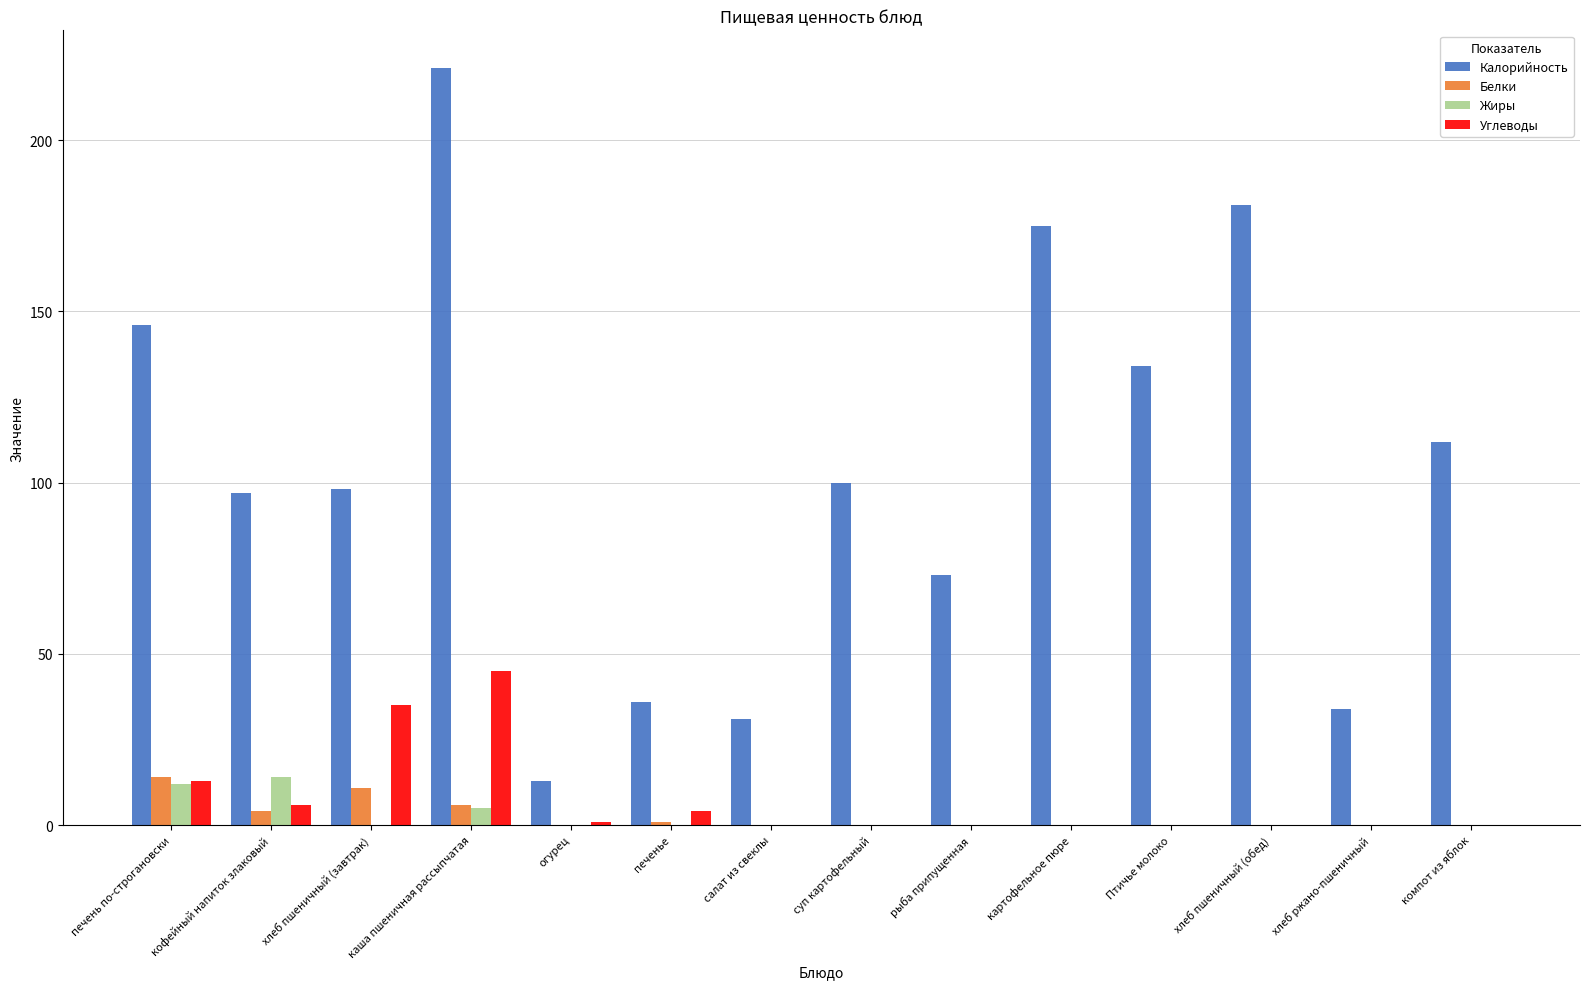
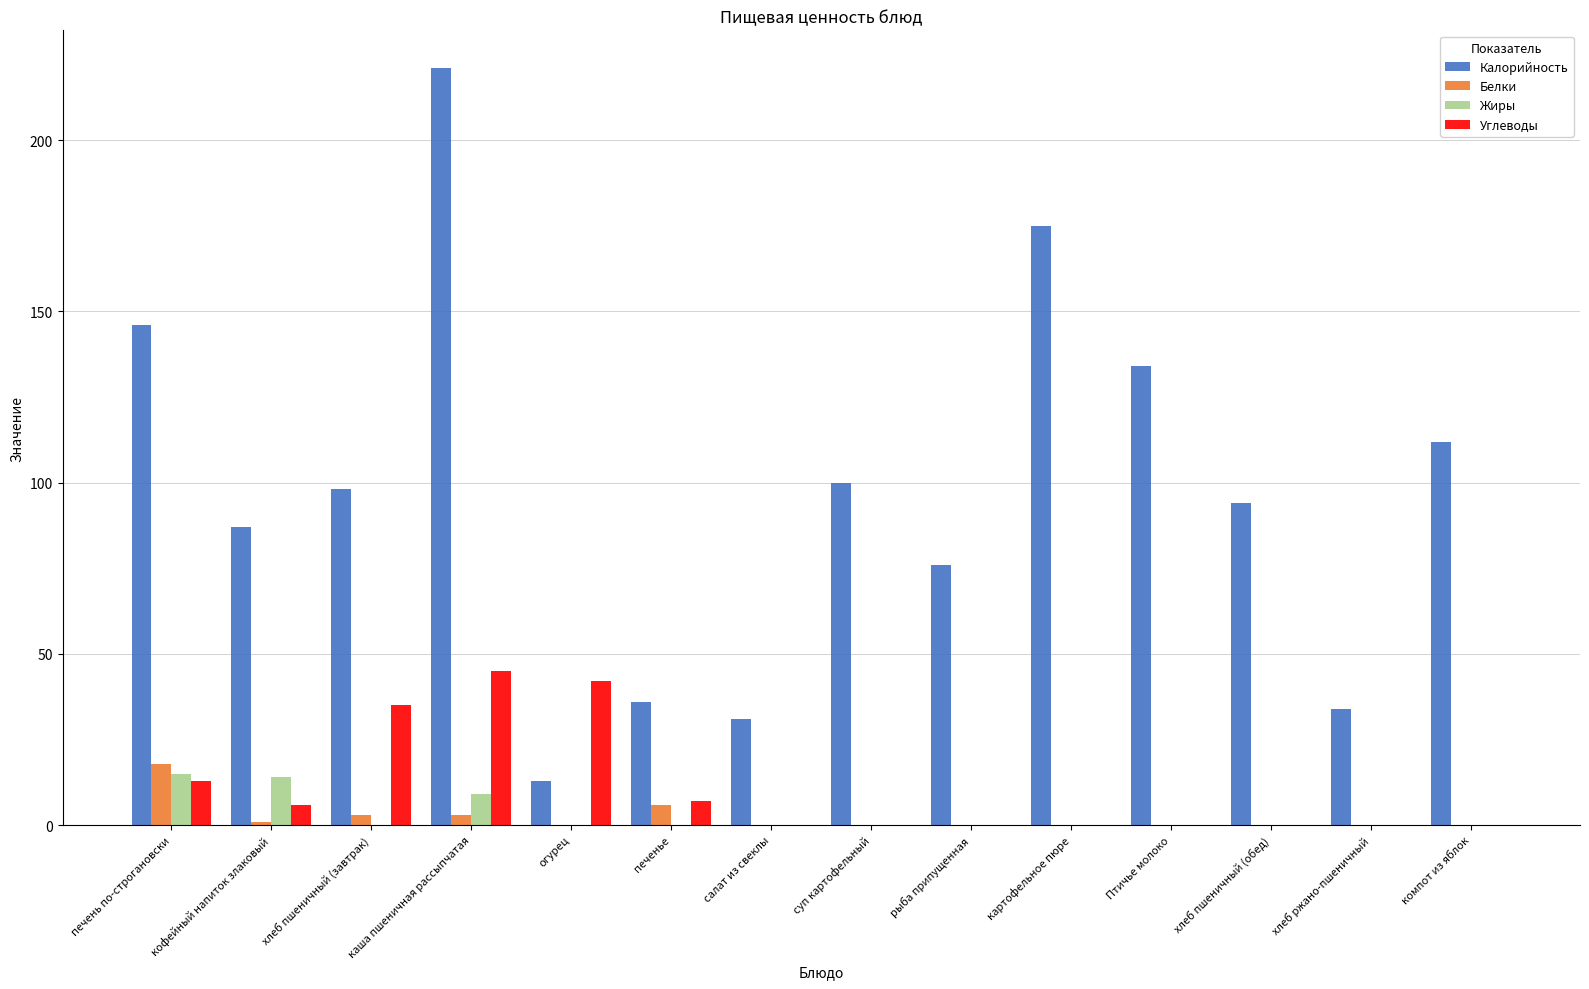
  {
    "Калорийность": {
      "печень по-строгановски": 146,
-     "кофейный напиток злаковый": 97,
+     "кофейный напиток злаковый": 87,
      "хлеб пшеничный (завтрак)": 98,
      "каша пшеничная рассыпчатая": 221,
      "огурец": 13,
      "печенье": 36,
      "салат из свеклы": 31,
      "суп картофельный": 100,
-     "рыба припущенная": 73,
+     "рыба припущенная": 76,
      "картофельное пюре": 175,
      "Птичье молоко": 134,
-     "хлеб пшеничный (обед)": 181,
+     "хлеб пшеничный (обед)": 94,
      "хлеб ржано-пшеничный": 34,
      "компот из яблок": 112
    },
    "Белки": {
-     "печень по-строгановски": 14,
-     "кофейный напиток злаковый": 4,
-     "хлеб пшеничный (завтрак)": 11,
-     "каша пшеничная рассыпчатая": 6,
+     "печень по-строгановски": 18,
+     "кофейный напиток злаковый": 1,
+     "хлеб пшеничный (завтрак)": 3,
+     "каша пшеничная рассыпчатая": 3,
      "огурец": 0,
-     "печенье": 1,
+     "печенье": 6,
      "салат из свеклы": 0,
      "суп картофельный": 0,
      "рыба припущенная": 0,
      "картофельное пюре": 0,
      "Птичье молоко": 0,
      "хлеб пшеничный (обед)": 0,
      "хлеб ржано-пшеничный": 0,
      "компот из яблок": 0
    },
    "Жиры": {
-     "печень по-строгановски": 12,
+     "печень по-строгановски": 15,
      "кофейный напиток злаковый": 14,
      "хлеб пшеничный (завтрак)": 0,
-     "каша пшеничная рассыпчатая": 5,
+     "каша пшеничная рассыпчатая": 9,
      "огурец": 0,
      "печенье": 0,
      "салат из свеклы": 0,
      "суп картофельный": 0,
      "рыба припущенная": 0,
      "картофельное пюре": 0,
      "Птичье молоко": 0,
      "хлеб пшеничный (обед)": 0,
      "хлеб ржано-пшеничный": 0,
      "компот из яблок": 0
    },
    "Углеводы": {
      "печень по-строгановски": 13,
      "кофейный напиток злаковый": 6,
      "хлеб пшеничный (завтрак)": 35,
      "каша пшеничная рассыпчатая": 45,
-     "огурец": 1,
-     "печенье": 4,
+     "огурец": 42,
+     "печенье": 7,
      "салат из свеклы": 0,
      "суп картофельный": 0,
      "рыба припущенная": 0,
      "картофельное пюре": 0,
      "Птичье молоко": 0,
      "хлеб пшеничный (обед)": 0,
      "хлеб ржано-пшеничный": 0,
      "компот из яблок": 0
    }
  }
